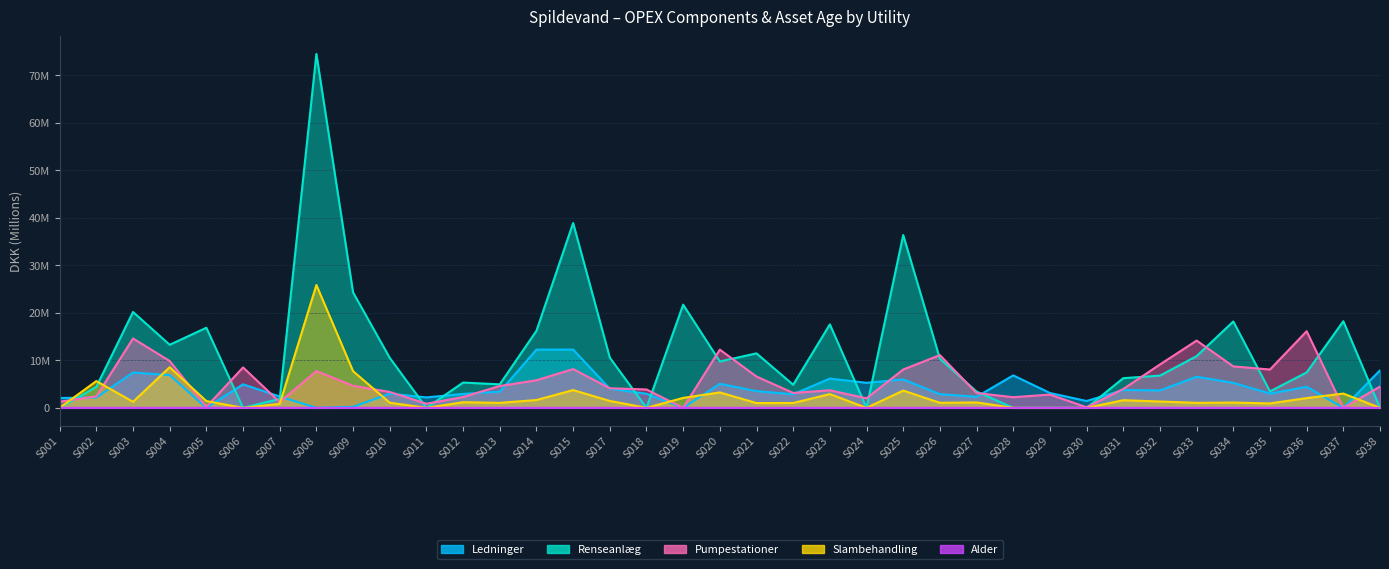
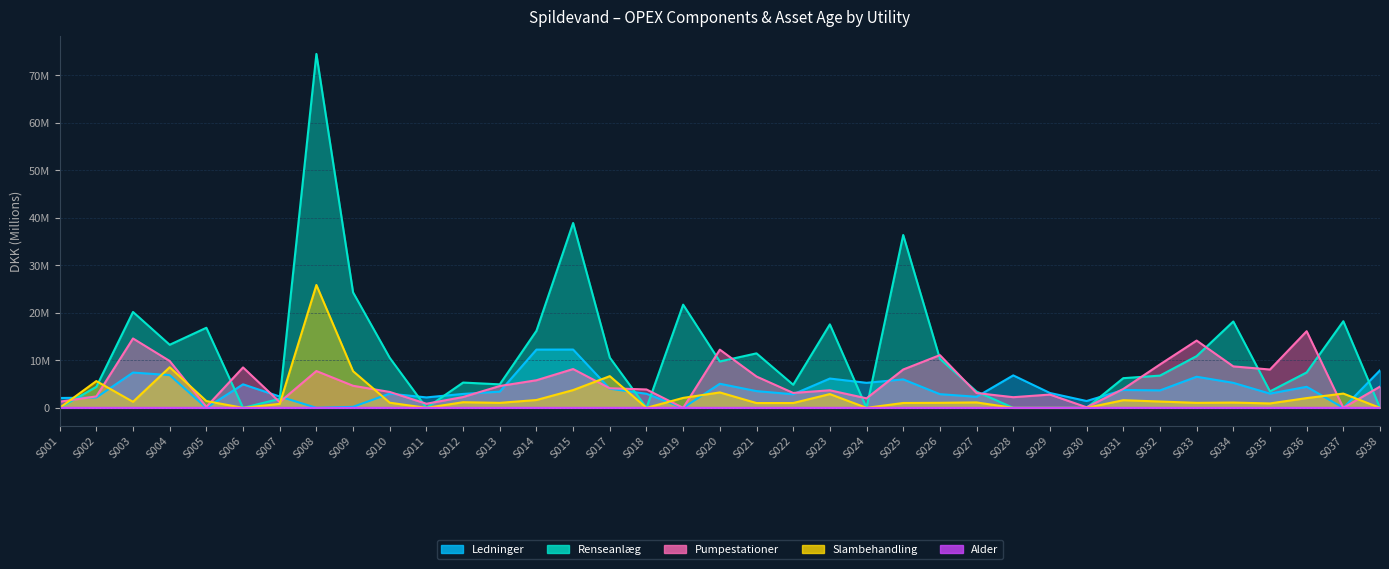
  {
    "Pumpestationer": {
      "S001": 1000000,
      "S003": 15000000,
      "S004": 10000000,
      "S006": 9000000,
      "S008": 8000000,
      "S009": 5000000,
      "S011": 1000000,
      "S012": 2000000,
      "S014": 6000000,
      "S015": 8000000,
      "S018": 4000000,
      "S020": 12000000,
      "S021": 7000000,
      "S023": 4000000,
      "S024": 2000000,
      "S025": 8000000,
      "S026": 11000000,
      "S028": 2000000,
      "S032": 9000000,
      "S033": 14000000,
      "S034": 9000000,
      "S035": 8000000,
      "S036": 16000000,
      "S038": 4000000
    },
    "Slambehandling": {
      "S002": 6000000,
      "S003": 1000000,
      "S004": 9000000,
      "S005": 1000000,
      "S008": 26000000,
      "S009": 8000000,
      "S010": 1000000,
      "S012": 1000000,
      "S013": 1000000,
      "S014": 2000000,
      "S015": 4000000,
-     "S017": 1000000,
+     "S017": 7000000,
      "S019": 2000000,
      "S020": 3000000,
      "S021": 1000000,
      "S022": 1000000,
      "S023": 3000000,
-     "S025": 4000000,
+     "S025": 1000000,
      "S026": 1000000,
      "S027": 1000000,
      "S031": 2000000,
      "S032": 1000000,
      "S033": 1000000,
      "S034": 1000000,
      "S035": 1000000,
      "S036": 2000000,
      "S037": 3000000
    },
    "Alder": {
      "S002": 0,
      "S003": 0,
      "S004": 0,
      "S007": 0,
      "S010": 0,
      "S012": 0,
      "S013": 0,
      "S014": 0,
      "S015": 0,
      "S017": 0,
      "S020": 0,
      "S021": 0,
      "S022": 0,
      "S023": 0,
      "S025": 0,
      "S026": 0,
      "S027": 0,
      "S031": 0,
      "S032": 0,
      "S033": 0,
      "S034": 0,
      "S035": 0,
      "S036": 0
    }
  }
